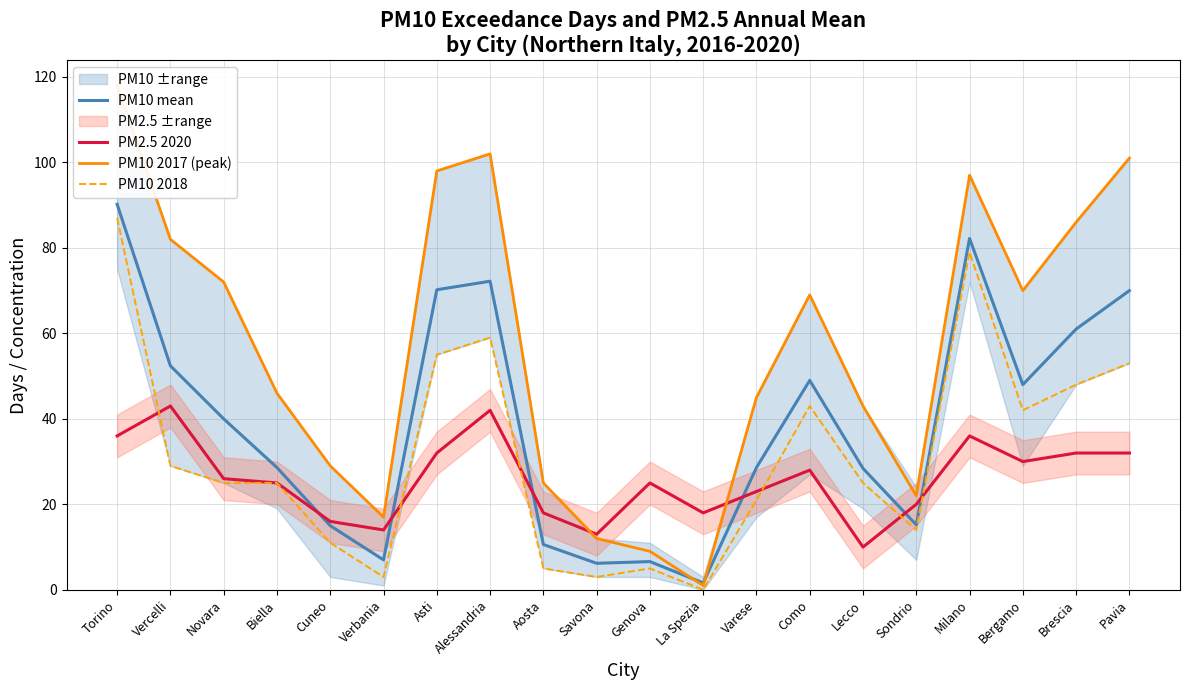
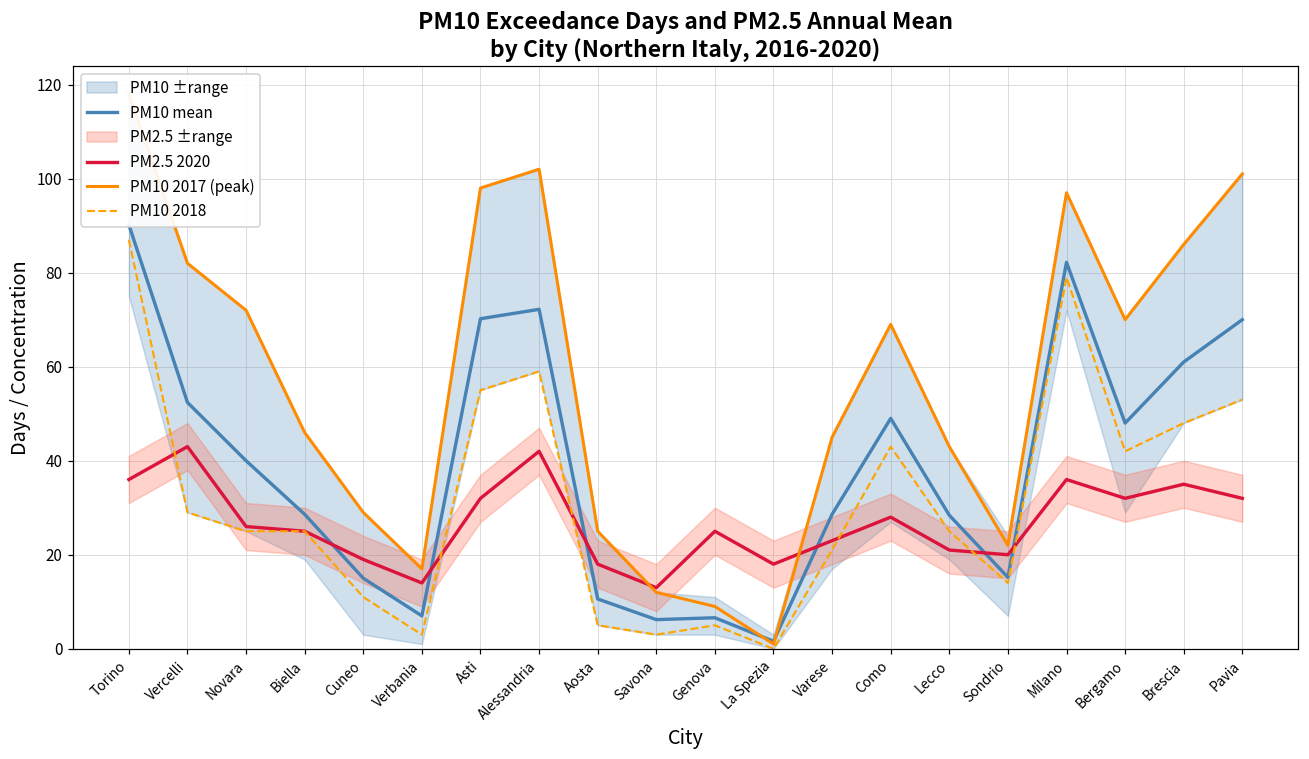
  {
    "PM2.5 2020": {
      "Torino": 36,
      "Vercelli": 43,
      "Novara": 26,
-     "Cuneo": 16,
+     "Cuneo": 19,
      "Verbania": 14,
      "Asti": 32,
      "Alessandria": 42,
      "Aosta": 18,
      "Savona": 13,
      "Genova": 25,
      "La Spezia": 18,
      "Varese": 23,
      "Como": 28,
-     "Lecco": 10,
+     "Lecco": 21,
      "Sondrio": 20,
      "Milano": 36,
-     "Bergamo": 30,
-     "Brescia": 32,
+     "Bergamo": 32,
+     "Brescia": 35,
      "Pavia": 32
    }
  }
